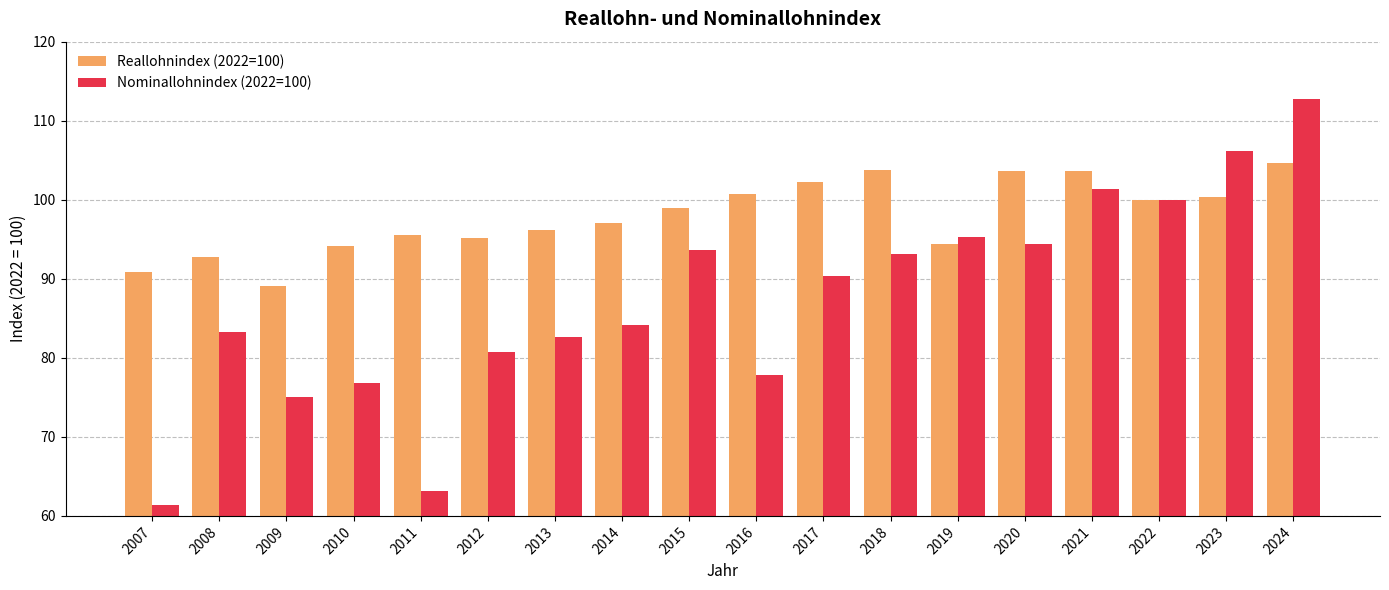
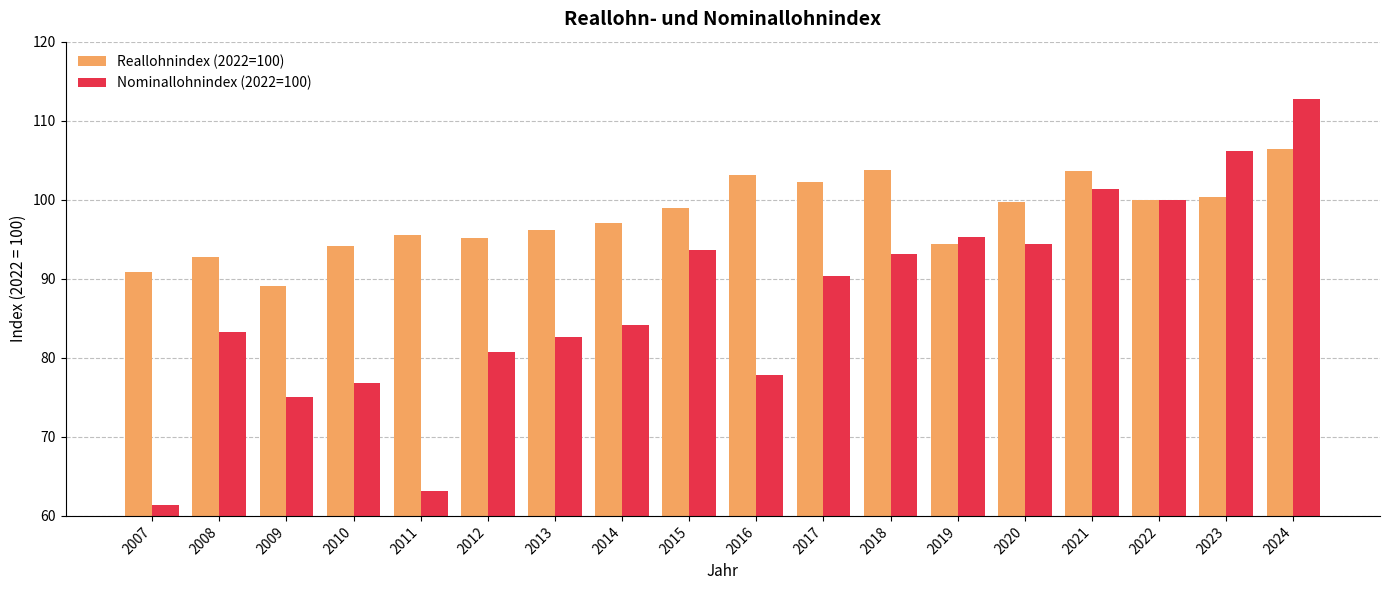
  {
    "Reallohnindex (2022=100)": {
      "2007": 91,
      "2008": 93,
      "2009": 89,
      "2010": 94,
      "2011": 96,
      "2012": 95,
      "2013": 96,
      "2014": 97,
      "2015": 99,
-     "2016": 101,
+     "2016": 103,
      "2017": 102,
      "2018": 104,
      "2019": 94,
-     "2020": 104,
+     "2020": 100,
      "2021": 104,
      "2022": 100,
      "2023": 100,
-     "2024": 105
+     "2024": 106
    },
    "Nominallohnindex (2022=100)": {
      "2007": 61,
      "2008": 83,
      "2009": 75,
      "2010": 77,
      "2011": 63,
      "2012": 81,
      "2013": 83,
      "2014": 84,
      "2015": 94,
      "2016": 78,
      "2017": 90,
      "2018": 93,
      "2019": 95,
      "2020": 94,
      "2021": 101,
      "2022": 100,
      "2023": 106,
      "2024": 113
    }
  }
